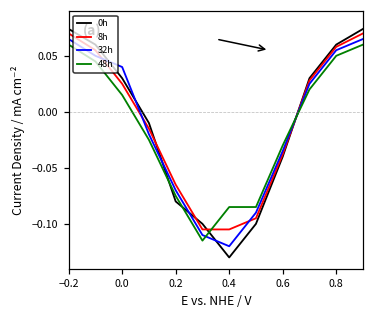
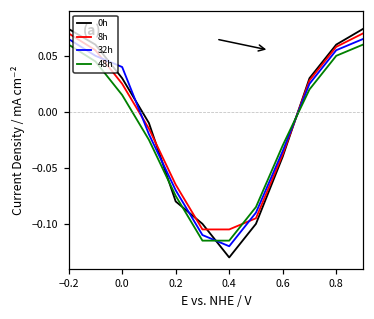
  {
    "0h": {
      "−0.2": 0.074,
      "0.0": 0.030,
      "0.2": -0.080,
      "0.4": -0.130
    },
    "8h": {
      "−0.2": 0.070,
      "0.0": 0.025,
      "0.2": -0.065,
      "0.4": -0.105
    },
    "32h": {
      "−0.2": 0.065,
      "0.0": 0.040,
      "0.2": -0.070,
      "0.4": -0.120,
      "0.6": -0.035,
      "0.8": 0.055
    },
    "48h": {
      "−0.2": 0.060,
      "0.0": 0.015,
      "0.2": -0.075,
-     "0.4": -0.085,
+     "0.4": -0.115,
      "0.6": -0.030,
      "0.8": 0.050
    }
  }
